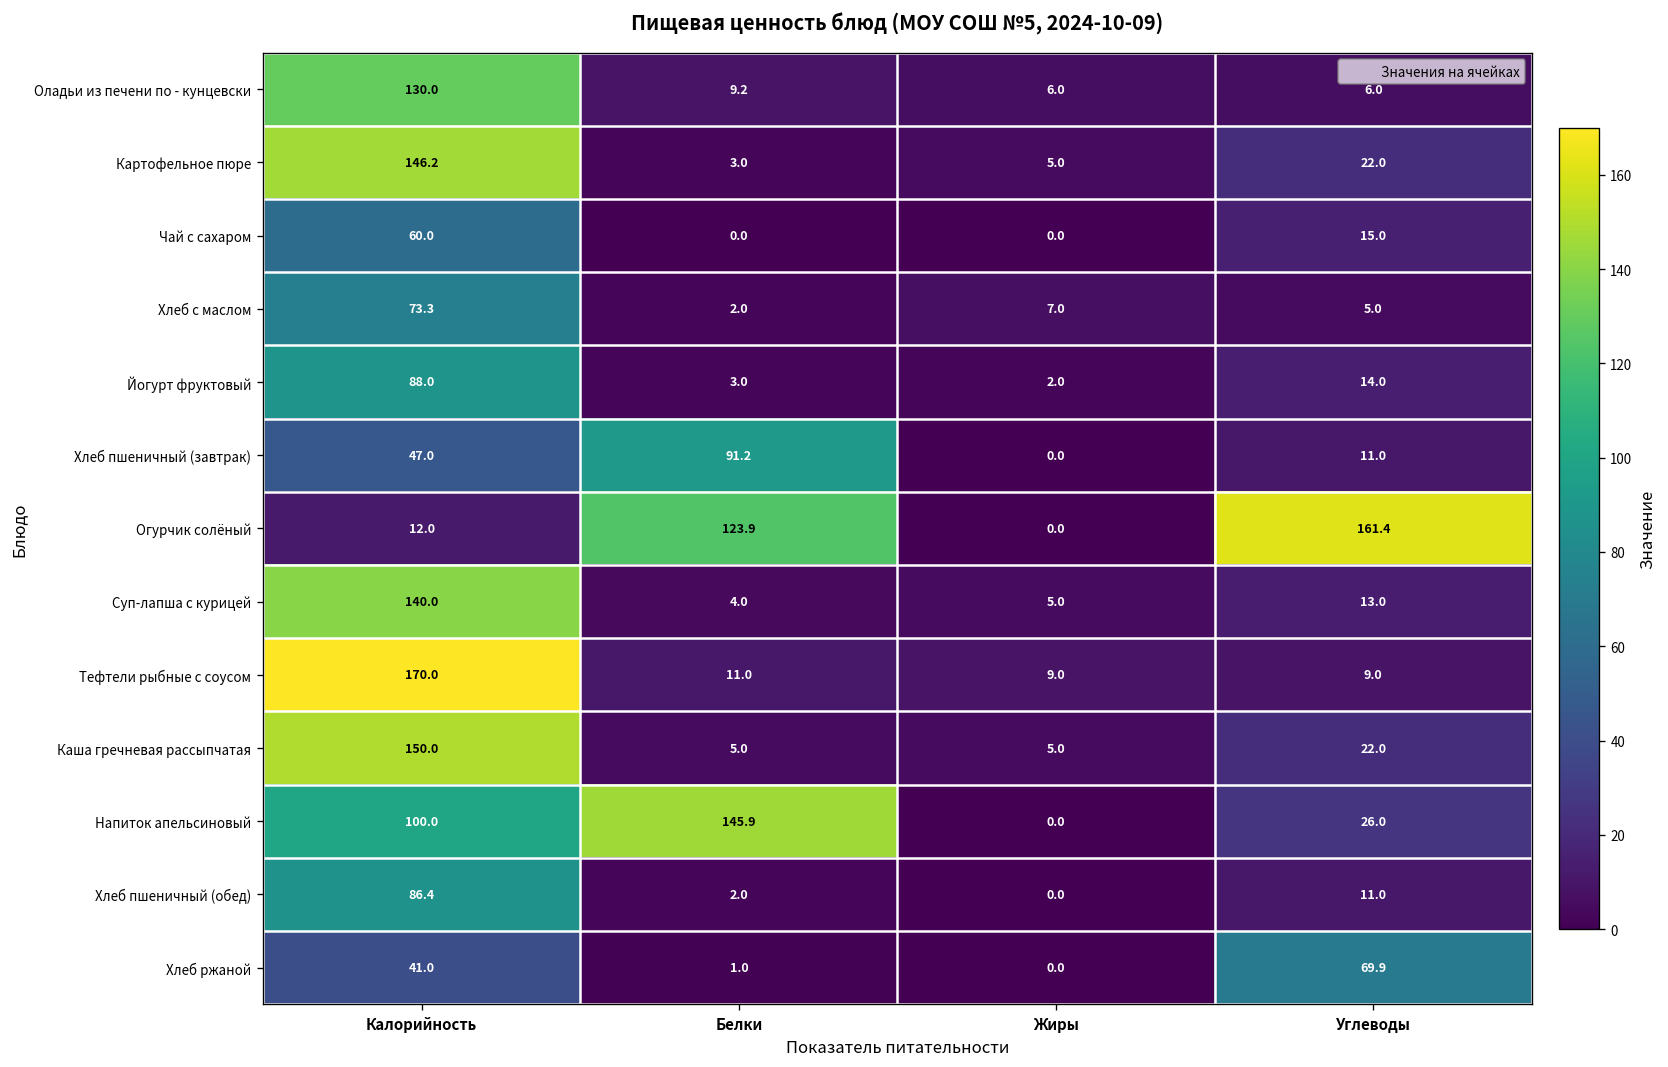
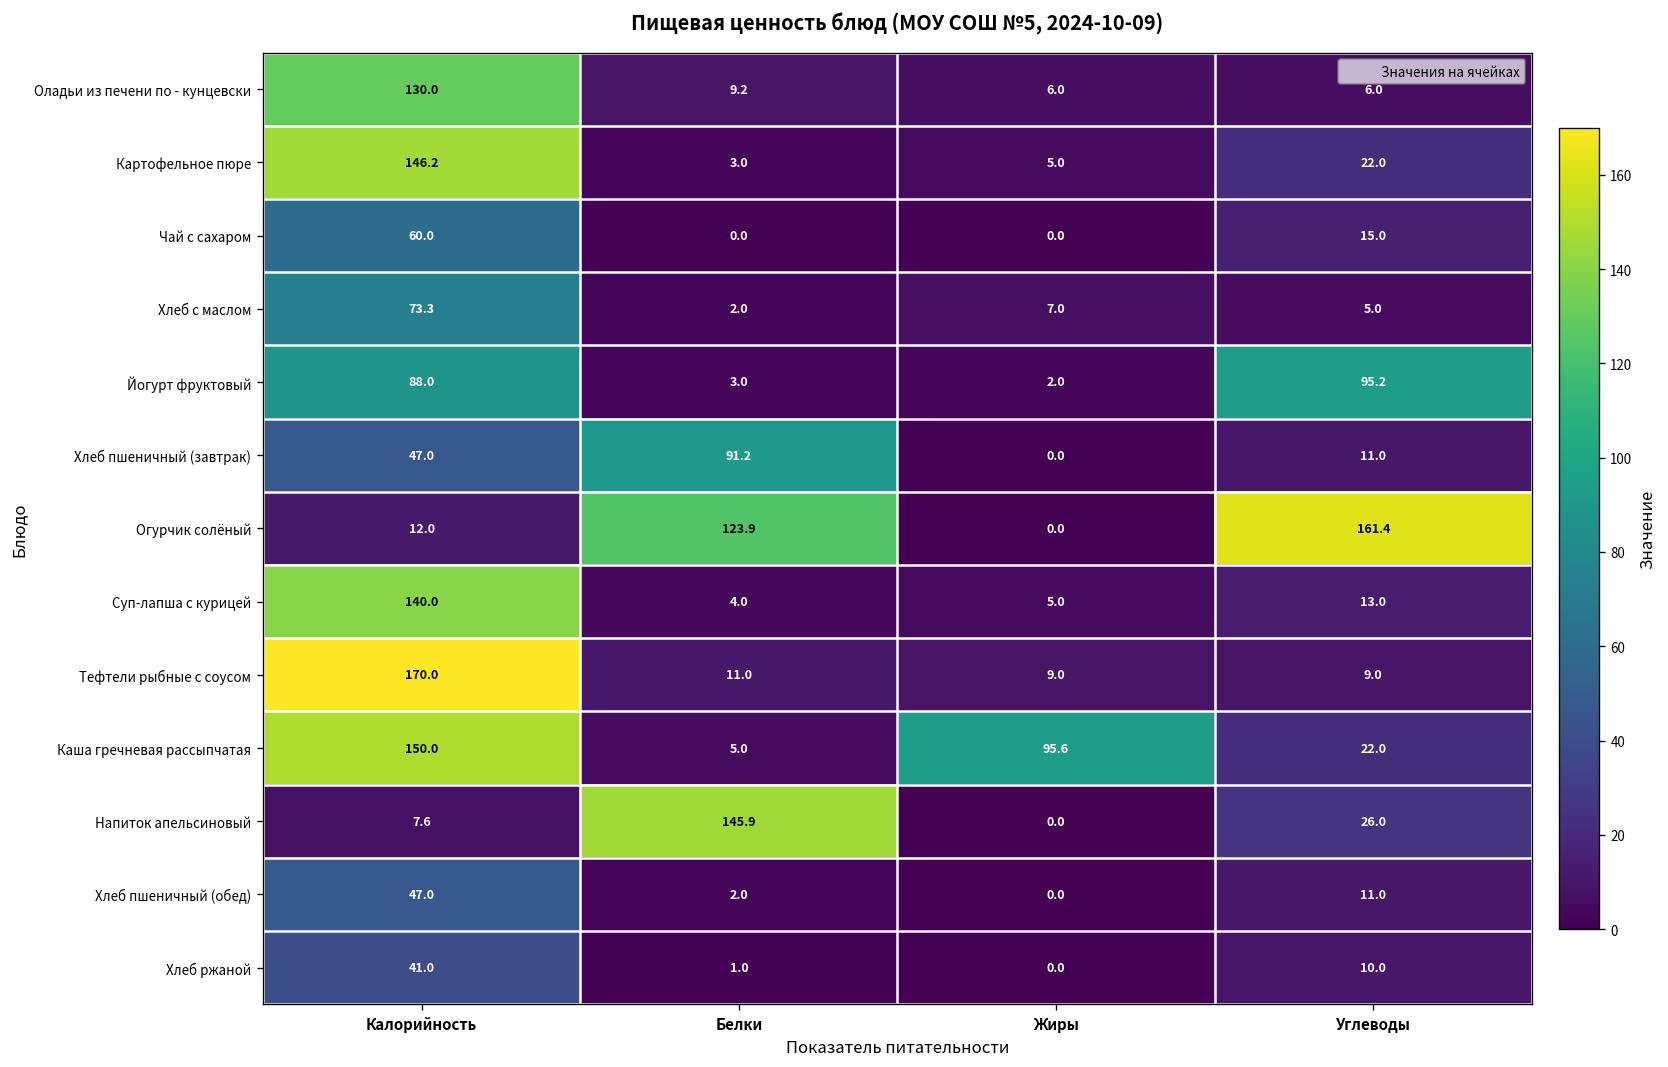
  {
    "Оладьи из печени по - кунцевски": {
      "Калорийность": 130.0,
      "Белки": 9.2,
      "Жиры": 6.0,
      "Углеводы": 6.0
    },
    "Картофельное пюре": {
      "Калорийность": 146.2,
      "Белки": 3.0,
      "Жиры": 5.0,
      "Углеводы": 22.0
    },
    "Чай с сахаром": {
      "Калорийность": 60.0,
      "Белки": 0.0,
      "Жиры": 0.0,
      "Углеводы": 15.0
    },
    "Хлеб с маслом": {
      "Калорийность": 73.3,
      "Белки": 2.0,
      "Жиры": 7.0,
      "Углеводы": 5.0
    },
    "Йогурт фруктовый": {
      "Калорийность": 88.0,
      "Белки": 3.0,
      "Жиры": 2.0,
-     "Углеводы": 14.0
+     "Углеводы": 95.2
    },
    "Хлеб пшеничный (завтрак)": {
      "Калорийность": 47.0,
      "Белки": 91.2,
      "Жиры": 0.0,
      "Углеводы": 11.0
    },
    "Огурчик солёный": {
      "Калорийность": 12.0,
      "Белки": 123.9,
      "Жиры": 0.0,
      "Углеводы": 161.4
    },
    "Суп-лапша с курицей": {
      "Калорийность": 140.0,
      "Белки": 4.0,
      "Жиры": 5.0,
      "Углеводы": 13.0
    },
    "Тефтели рыбные с соусом": {
      "Калорийность": 170.0,
      "Белки": 11.0,
      "Жиры": 9.0,
      "Углеводы": 9.0
    },
    "Каша гречневая рассыпчатая": {
      "Калорийность": 150.0,
      "Белки": 5.0,
-     "Жиры": 5.0,
+     "Жиры": 95.6,
      "Углеводы": 22.0
    },
    "Напиток апельсиновый": {
-     "Калорийность": 100.0,
+     "Калорийность": 7.6,
      "Белки": 145.9,
      "Жиры": 0.0,
      "Углеводы": 26.0
    },
    "Хлеб пшеничный (обед)": {
-     "Калорийность": 86.4,
+     "Калорийность": 47.0,
      "Белки": 2.0,
      "Жиры": 0.0,
      "Углеводы": 11.0
    },
    "Хлеб ржаной": {
      "Калорийность": 41.0,
      "Белки": 1.0,
      "Жиры": 0.0,
-     "Углеводы": 69.9
+     "Углеводы": 10.0
    }
  }
